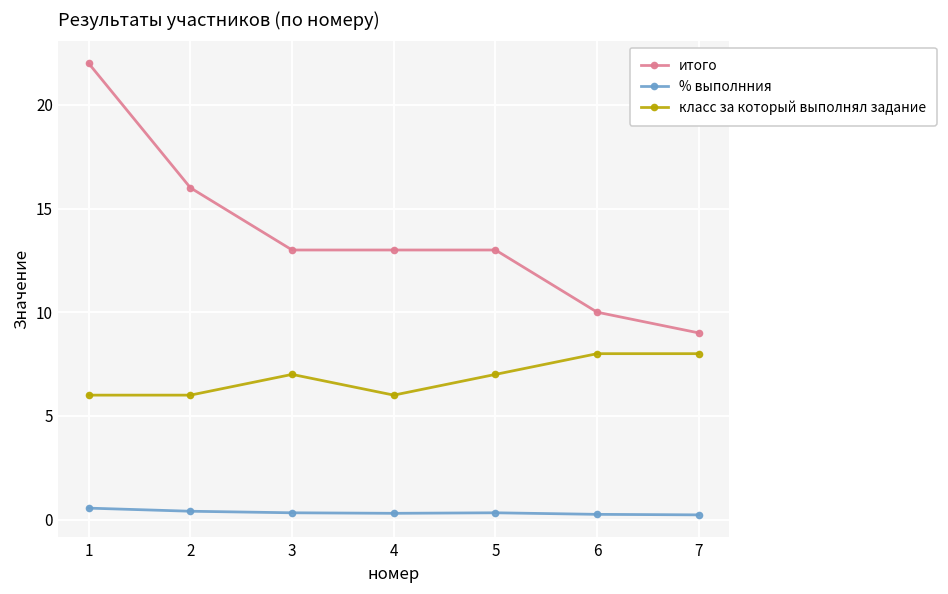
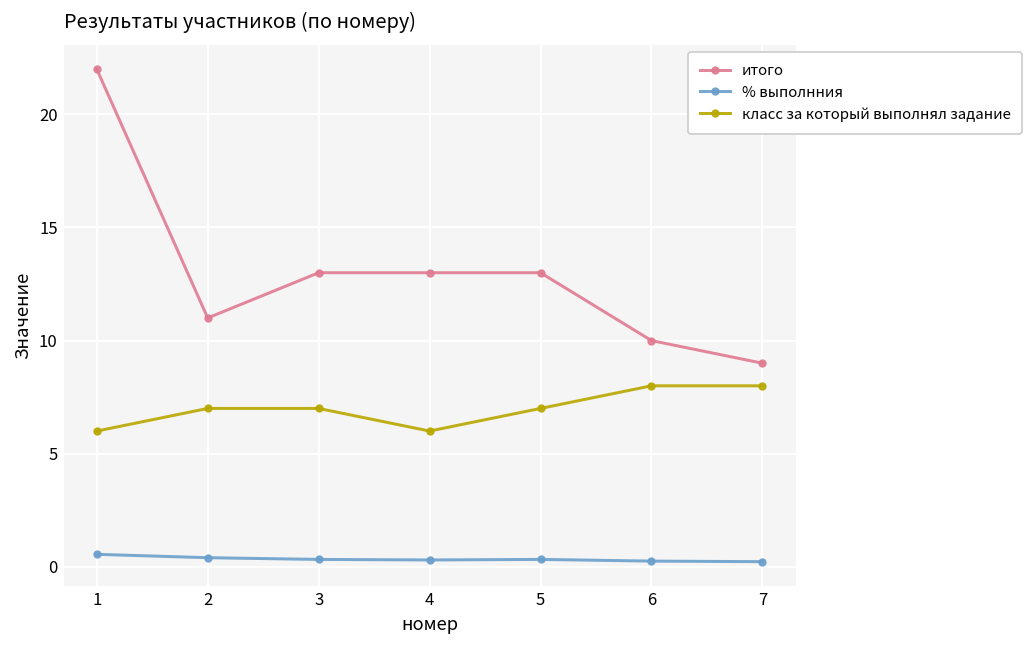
  {
    "итого": {
      "1": 22,
-     "2": 16,
+     "2": 11,
      "3": 13,
      "4": 13,
      "5": 13,
      "6": 10,
      "7": 9
    },
    "% выполнния": {
      "1": 0.6,
      "2": 0.4,
      "3": 0.3,
      "4": 0.3,
      "5": 0.3,
      "6": 0.3,
      "7": 0.2
    },
    "класс за который выполнял задание": {
      "1": 6,
-     "2": 6,
+     "2": 7,
      "3": 7,
      "4": 6,
      "5": 7,
      "6": 8,
      "7": 8
    }
  }
